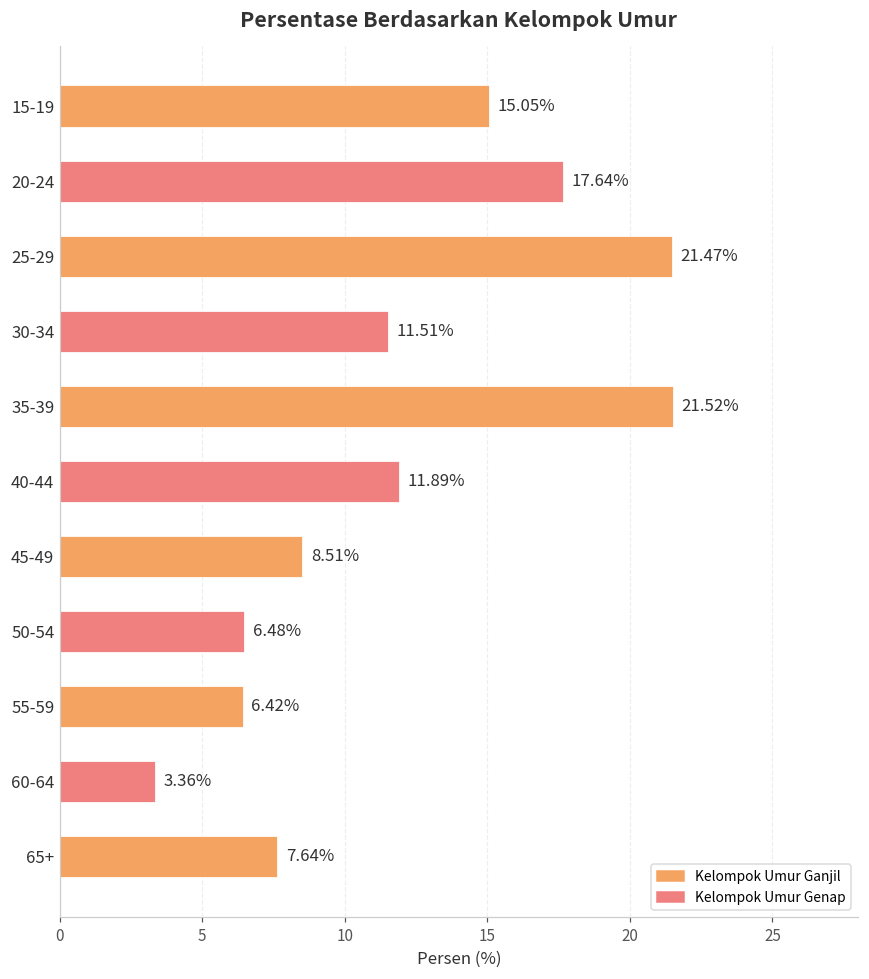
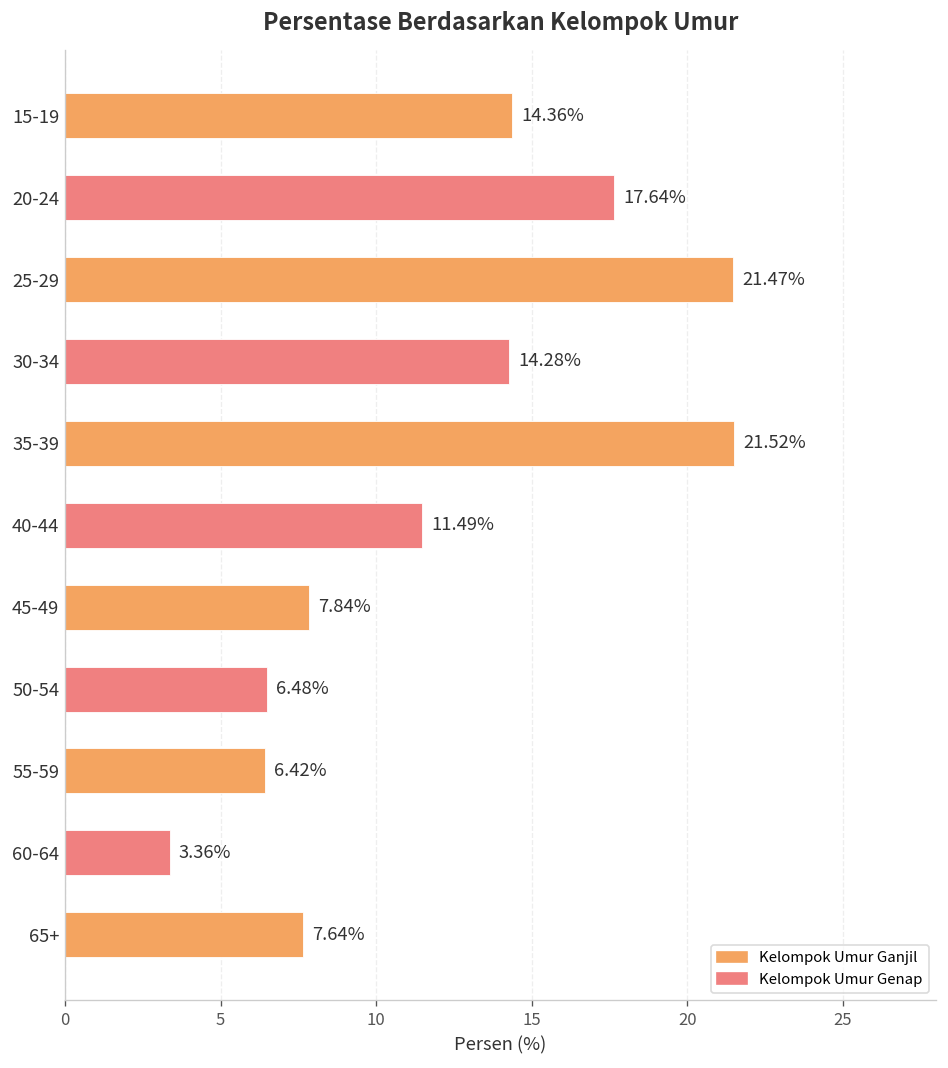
  {
-   "15-19": "15.05%",
+   "15-19": "14.36%",
    "20-24": "17.64%",
    "25-29": "21.47%",
-   "30-34": "11.51%",
+   "30-34": "14.28%",
    "35-39": "21.52%",
-   "40-44": "11.89%",
-   "45-49": "8.51%",
+   "40-44": "11.49%",
+   "45-49": "7.84%",
    "50-54": "6.48%",
    "55-59": "6.42%",
    "60-64": "3.36%",
    "65+": "7.64%"
  }
